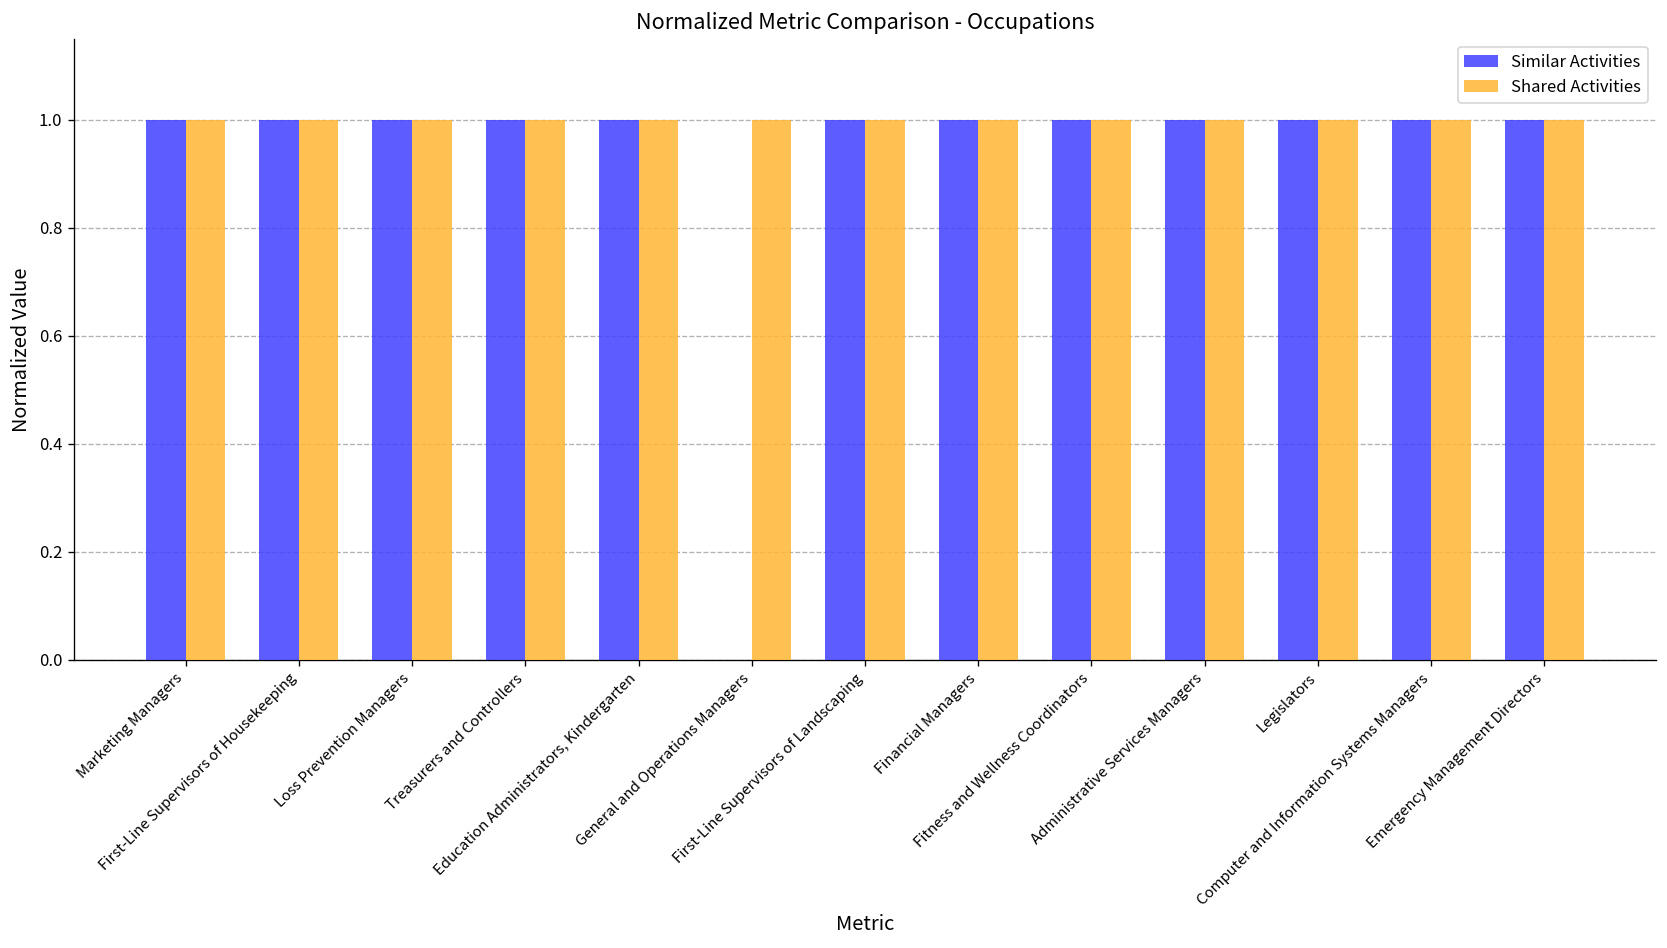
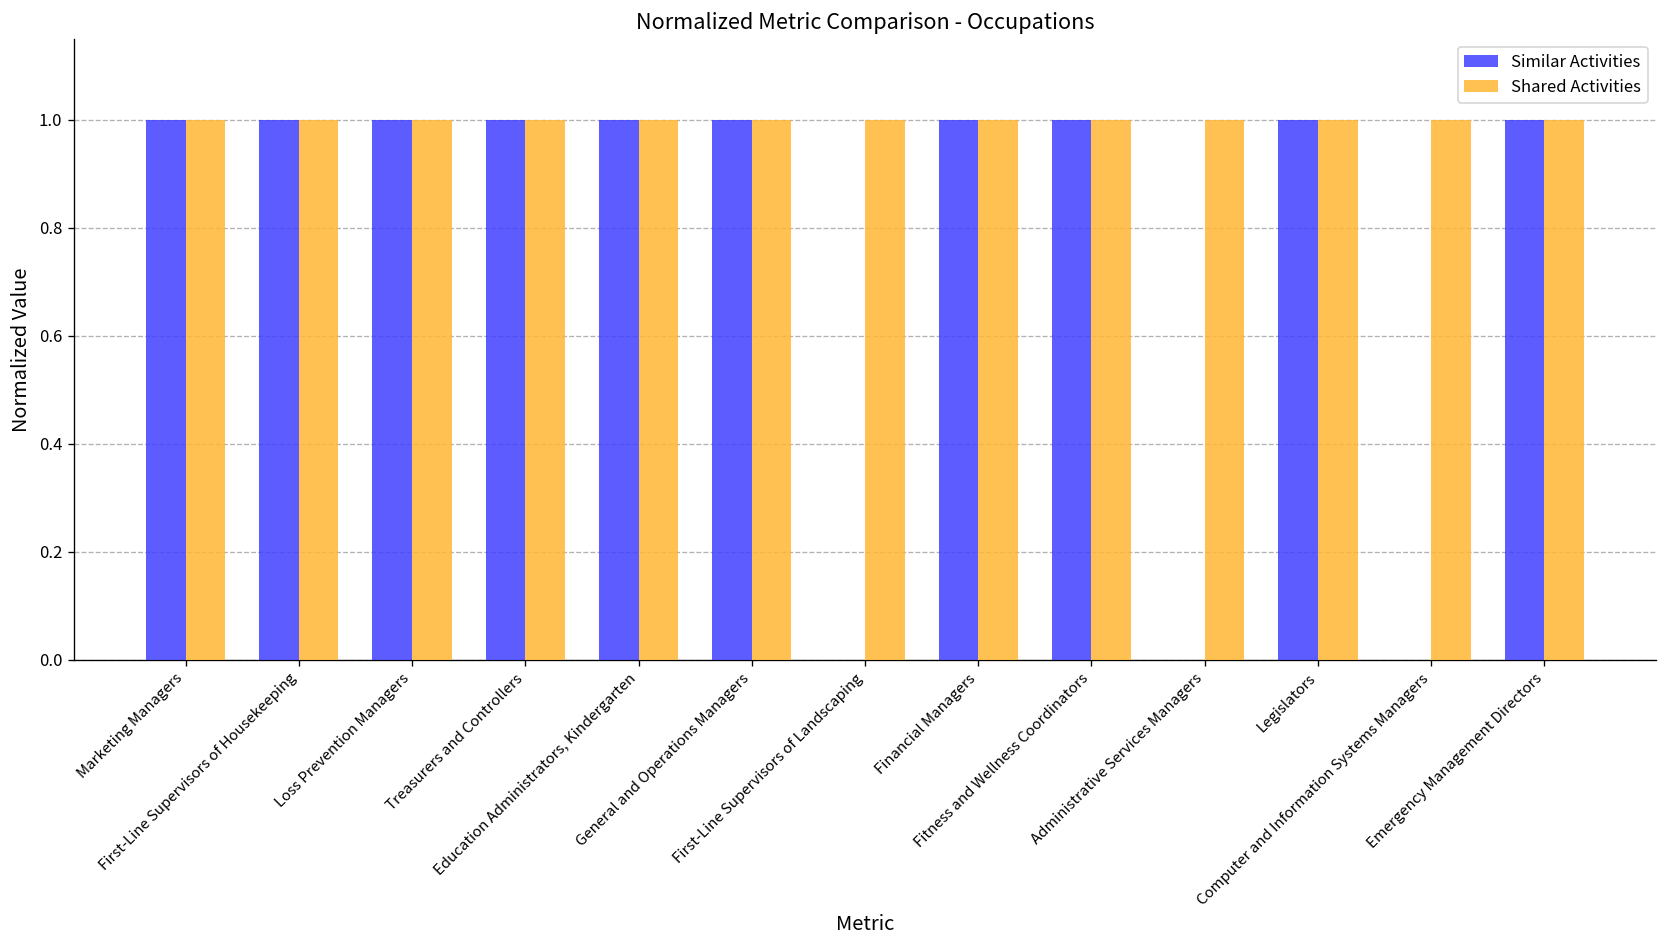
  {
    "Similar Activities": {
      "Marketing Managers": 1,
      "First-Line Supervisors of Housekeeping": 1,
      "Loss Prevention Managers": 1,
      "Treasurers and Controllers": 1,
      "Education Administrators, Kindergarten": 1,
-     "General and Operations Managers": 0,
-     "First-Line Supervisors of Landscaping": 1,
+     "General and Operations Managers": 1,
+     "First-Line Supervisors of Landscaping": 0,
      "Financial Managers": 1,
      "Fitness and Wellness Coordinators": 1,
-     "Administrative Services Managers": 1,
+     "Administrative Services Managers": 0,
      "Legislators": 1,
-     "Computer and Information Systems Managers": 1,
+     "Computer and Information Systems Managers": 0,
      "Emergency Management Directors": 1
    },
    "Shared Activities": {
      "Marketing Managers": 1,
      "First-Line Supervisors of Housekeeping": 1,
      "Loss Prevention Managers": 1,
      "Treasurers and Controllers": 1,
      "Education Administrators, Kindergarten": 1,
      "General and Operations Managers": 1,
      "First-Line Supervisors of Landscaping": 1,
      "Financial Managers": 1,
      "Fitness and Wellness Coordinators": 1,
      "Administrative Services Managers": 1,
      "Legislators": 1,
      "Computer and Information Systems Managers": 1,
      "Emergency Management Directors": 1
    }
  }
